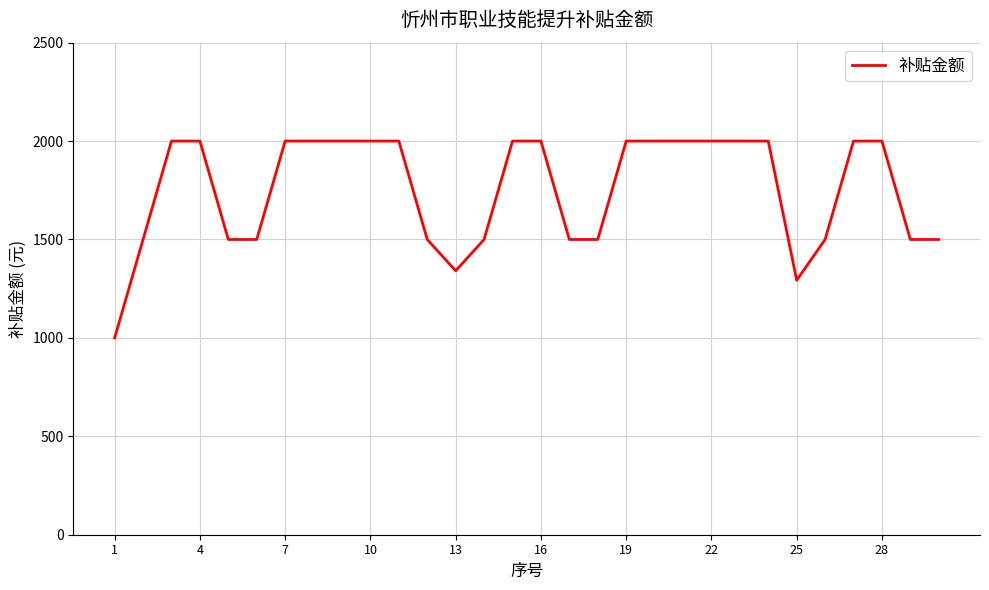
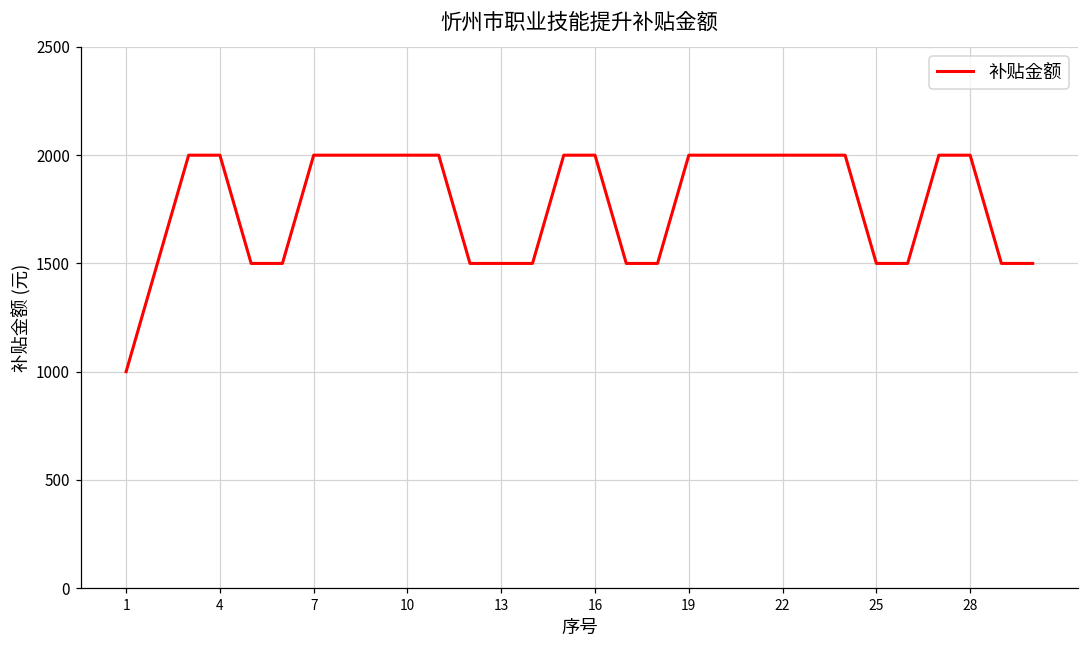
  {
    "1": 1000,
    "4": 2000,
    "7": 2000,
    "10": 2000,
-   "13": 1340,
+   "13": 1500,
    "16": 2000,
    "19": 2000,
    "22": 2000,
-   "25": 1290,
+   "25": 1500,
    "28": 2000
  }
